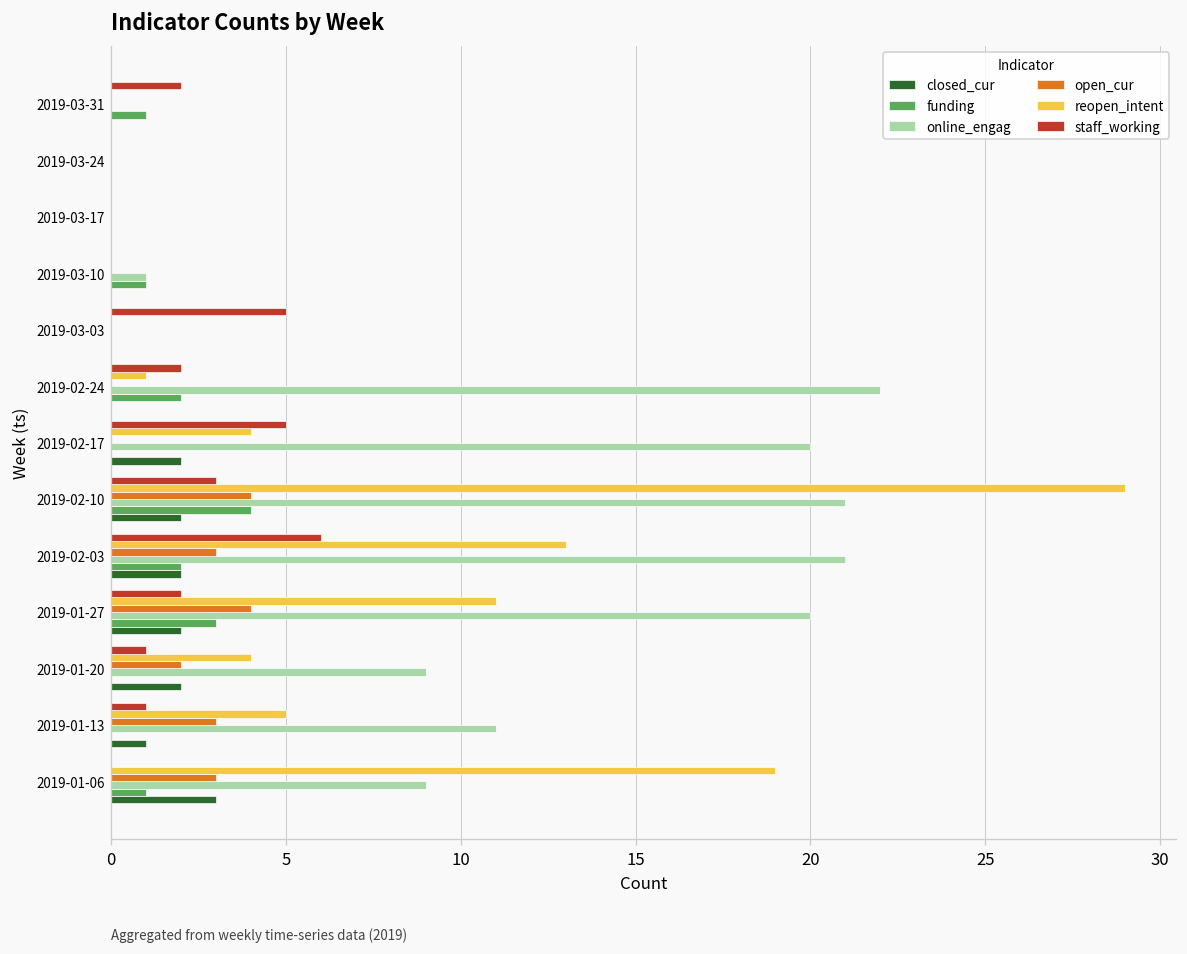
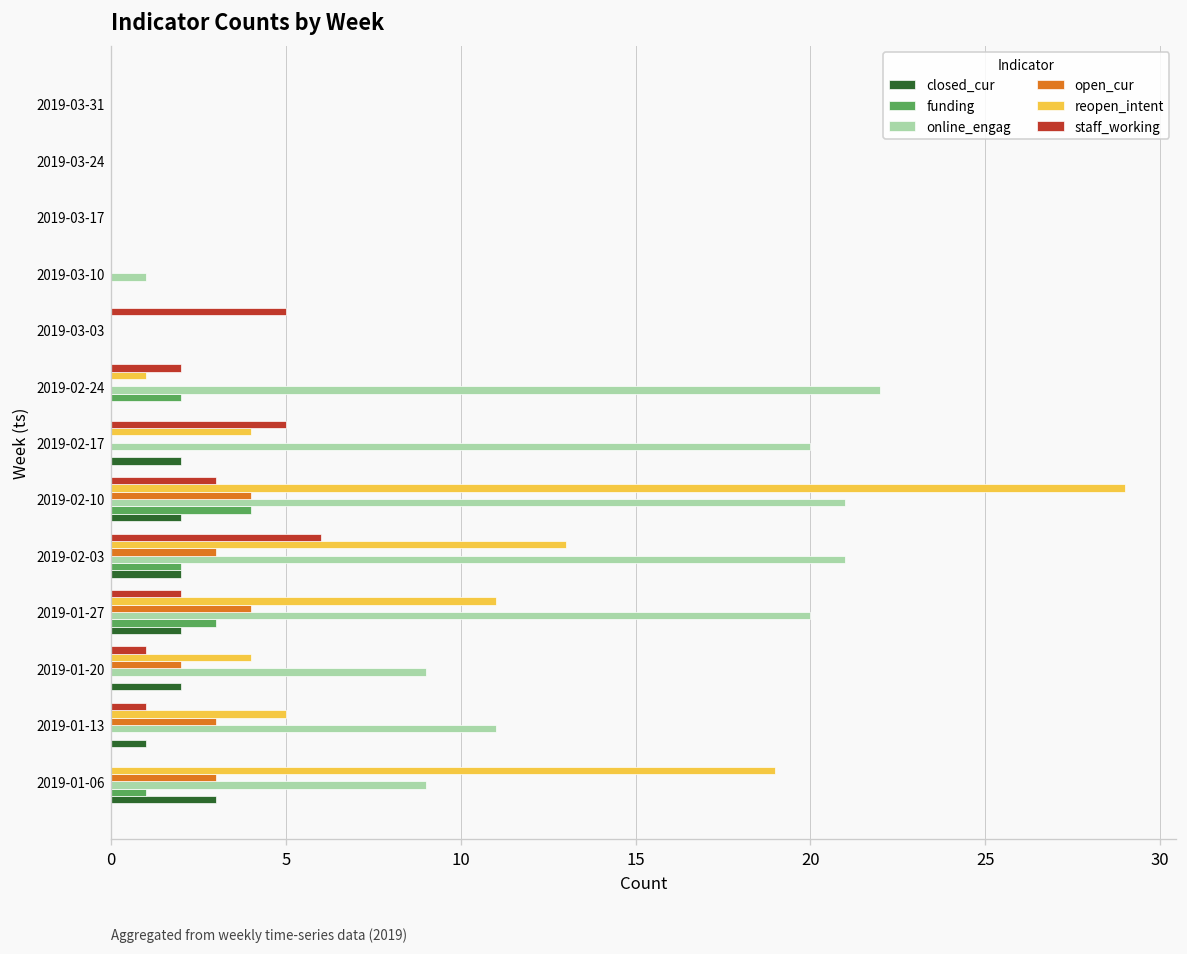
  {
    "closed_cur": {
      "2019-03-31": 0,
      "2019-03-24": 0,
      "2019-03-17": 0,
      "2019-03-10": 0,
      "2019-03-03": 0,
      "2019-02-24": 0,
      "2019-02-17": 2,
      "2019-02-10": 2,
      "2019-02-03": 2,
      "2019-01-27": 2,
      "2019-01-20": 2,
      "2019-01-13": 1,
      "2019-01-06": 3
    },
    "funding": {
-     "2019-03-31": 1,
+     "2019-03-31": 0,
      "2019-03-24": 0,
      "2019-03-17": 0,
-     "2019-03-10": 1,
+     "2019-03-10": 0,
      "2019-03-03": 0,
      "2019-02-24": 2,
      "2019-02-17": 0,
      "2019-02-10": 4,
      "2019-02-03": 2,
      "2019-01-27": 3,
      "2019-01-20": 0,
      "2019-01-13": 0,
      "2019-01-06": 1
    },
    "online_engag": {
      "2019-03-31": 0,
      "2019-03-24": 0,
      "2019-03-17": 0,
      "2019-03-10": 1,
      "2019-03-03": 0,
      "2019-02-24": 22,
      "2019-02-17": 20,
      "2019-02-10": 21,
      "2019-02-03": 21,
      "2019-01-27": 20,
      "2019-01-20": 9,
      "2019-01-13": 11,
      "2019-01-06": 9
    },
    "open_cur": {
      "2019-03-31": 0,
      "2019-03-24": 0,
      "2019-03-17": 0,
      "2019-03-10": 0,
      "2019-03-03": 0,
      "2019-02-24": 0,
      "2019-02-17": 0,
      "2019-02-10": 4,
      "2019-02-03": 3,
      "2019-01-27": 4,
      "2019-01-20": 2,
      "2019-01-13": 3,
      "2019-01-06": 3
    },
    "reopen_intent": {
      "2019-03-31": 0,
      "2019-03-24": 0,
      "2019-03-17": 0,
      "2019-03-10": 0,
      "2019-03-03": 0,
      "2019-02-24": 1,
      "2019-02-17": 4,
      "2019-02-10": 29,
      "2019-02-03": 13,
      "2019-01-27": 11,
      "2019-01-20": 4,
      "2019-01-13": 5,
      "2019-01-06": 19
    },
    "staff_working": {
-     "2019-03-31": 2,
+     "2019-03-31": 0,
      "2019-03-24": 0,
      "2019-03-17": 0,
      "2019-03-10": 0,
      "2019-03-03": 5,
      "2019-02-24": 2,
      "2019-02-17": 5,
      "2019-02-10": 3,
      "2019-02-03": 6,
      "2019-01-27": 2,
      "2019-01-20": 1,
      "2019-01-13": 1,
      "2019-01-06": 0
    }
  }
